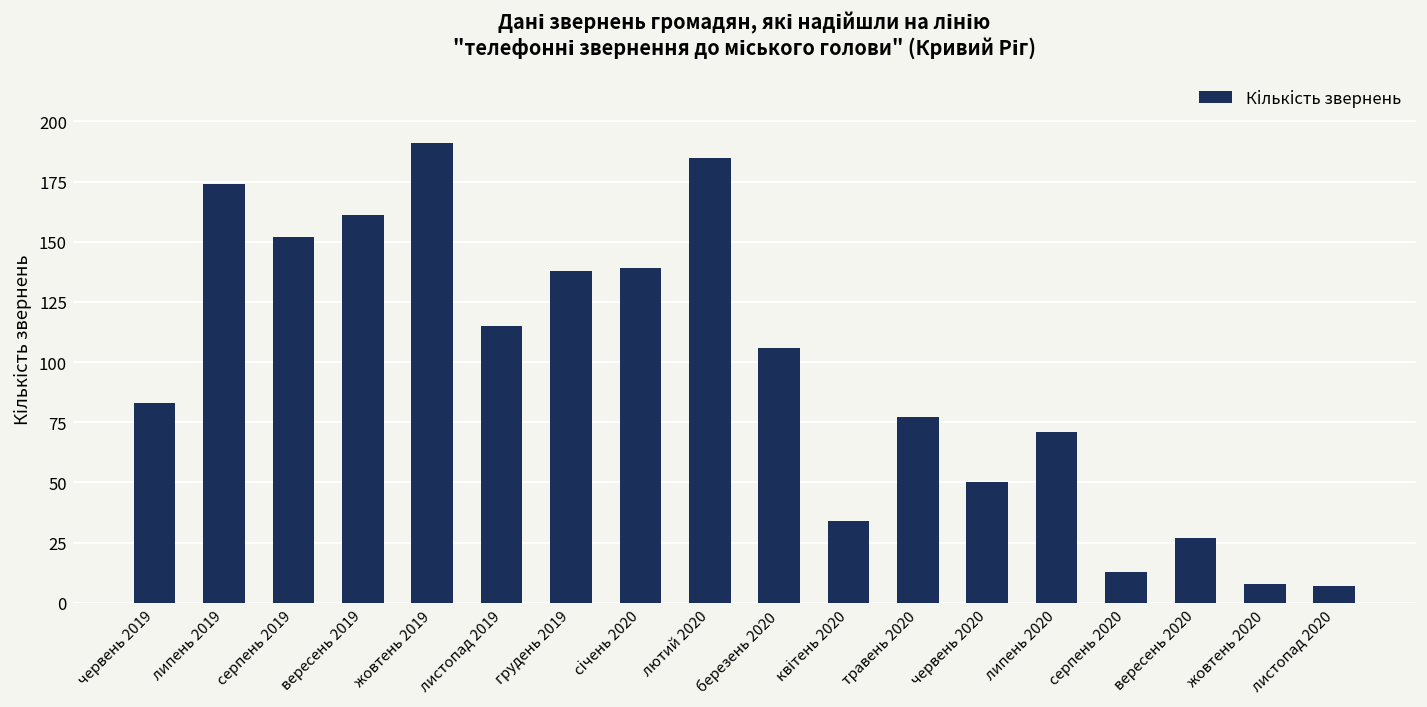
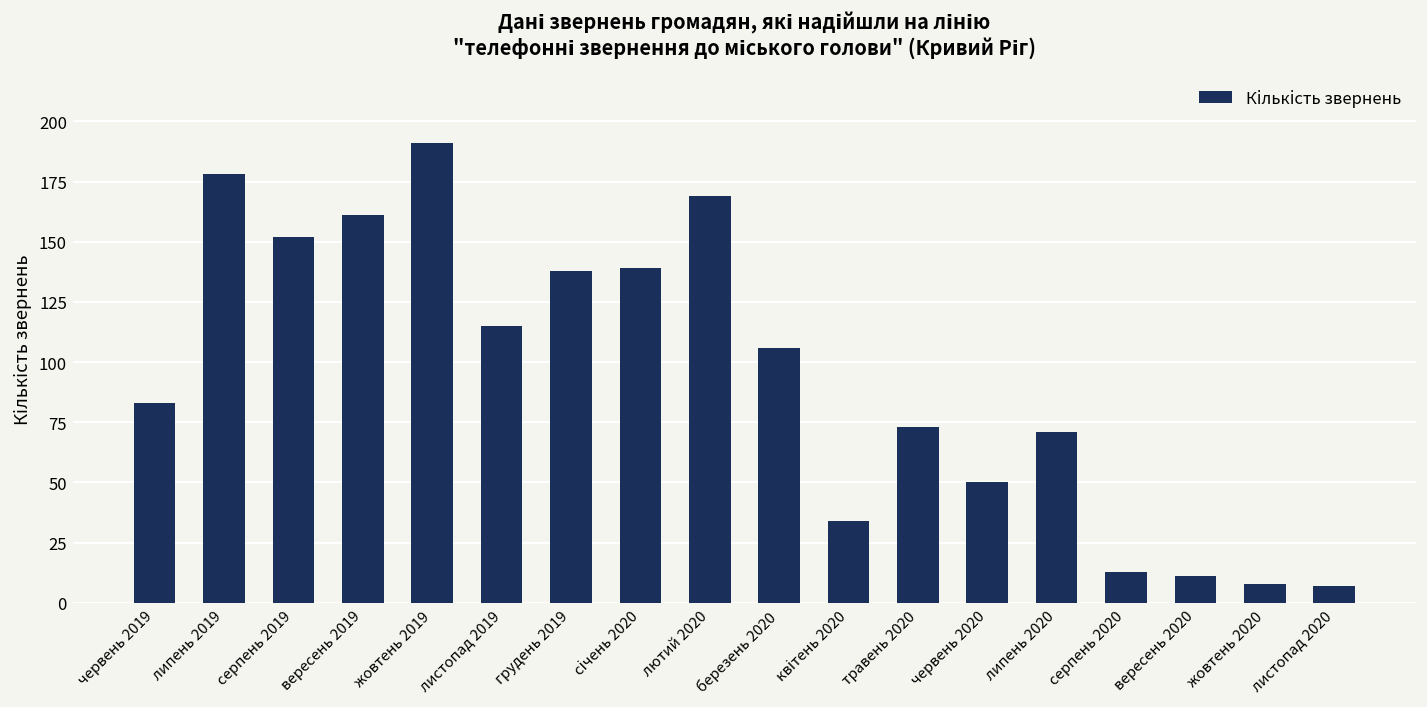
  {
    "червень 2019": 83,
-   "липень 2019": 174,
+   "липень 2019": 178,
    "серпень 2019": 152,
    "вересень 2019": 161,
    "жовтень 2019": 191,
    "листопад 2019": 115,
    "грудень 2019": 138,
    "січень 2020": 139,
-   "лютий 2020": 185,
+   "лютий 2020": 169,
    "березень 2020": 106,
    "квітень 2020": 34,
-   "травень 2020": 77,
+   "травень 2020": 73,
    "червень 2020": 50,
    "липень 2020": 71,
    "серпень 2020": 13,
-   "вересень 2020": 27,
+   "вересень 2020": 11,
    "жовтень 2020": 8,
    "листопад 2020": 7
  }
